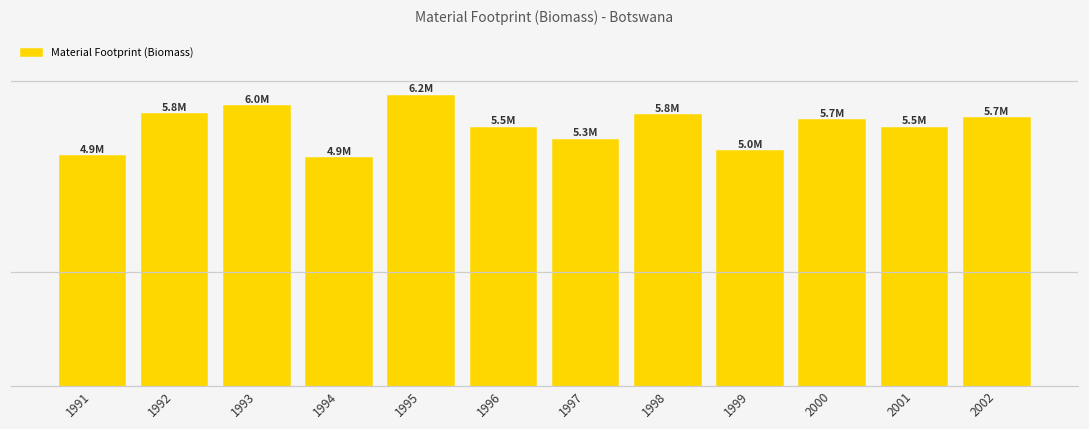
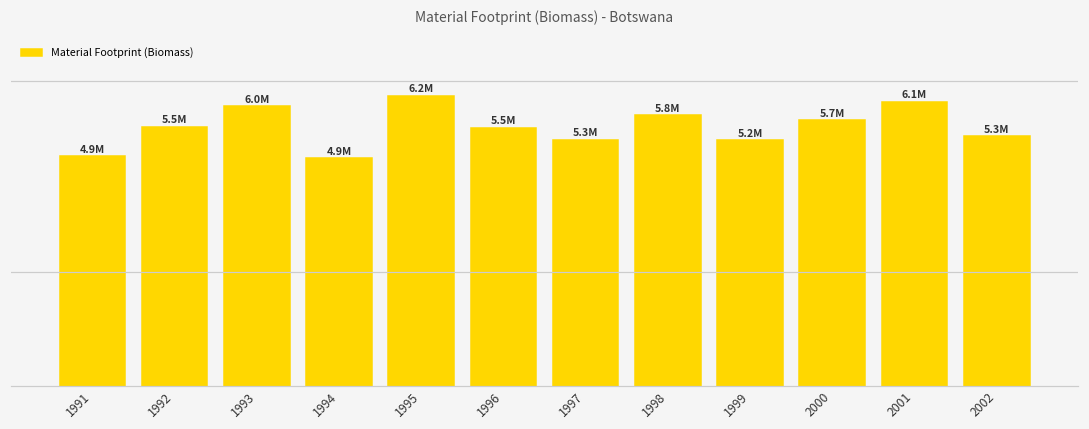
  {
    "1991": "4.9M",
-   "1992": "5.8M",
+   "1992": "5.5M",
    "1993": "6.0M",
    "1994": "4.9M",
    "1995": "6.2M",
    "1996": "5.5M",
    "1997": "5.3M",
    "1998": "5.8M",
-   "1999": "5.0M",
+   "1999": "5.2M",
    "2000": "5.7M",
-   "2001": "5.5M",
-   "2002": "5.7M"
+   "2001": "6.1M",
+   "2002": "5.3M"
  }
